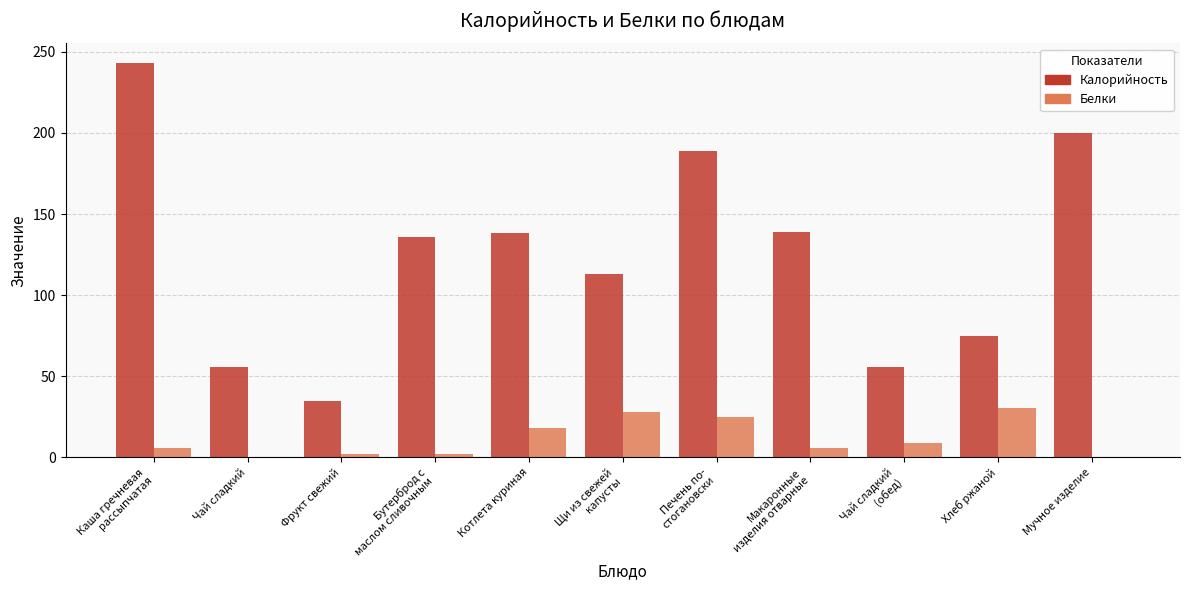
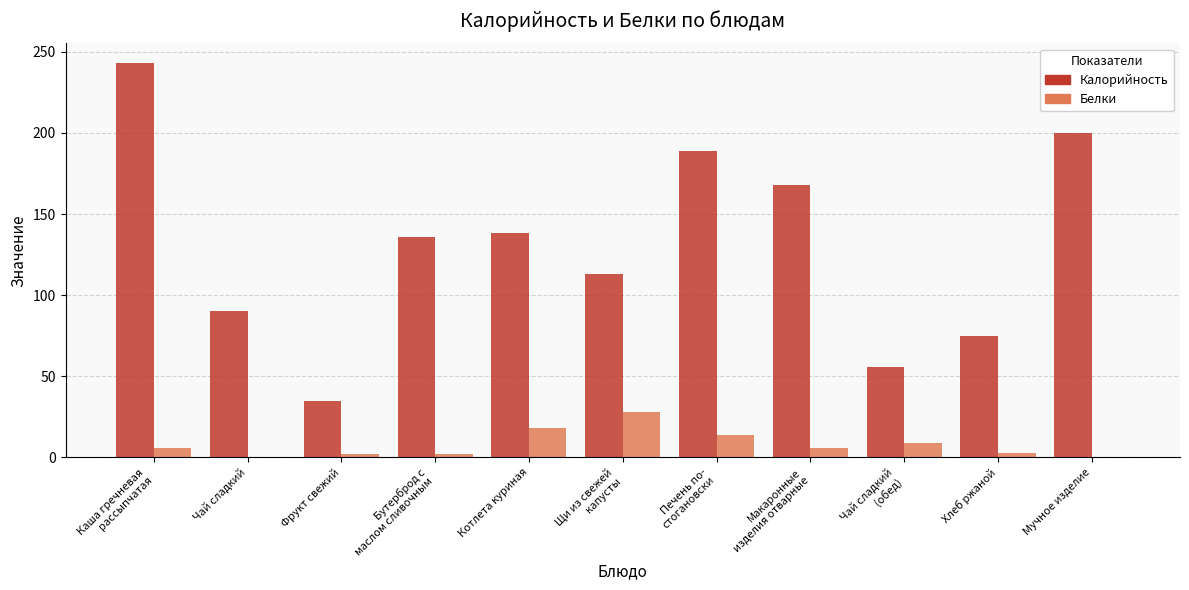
  {
    "Калорийность": {
      "Каша гречневая рассыпчатая": 243,
-     "Чай сладкий": 56,
+     "Чай сладкий": 90,
      "Фрукт свежий": 35,
      "Бутерброд с маслом сливочным": 136,
      "Котлета куриная": 138,
      "Щи из свежей капусты": 113,
      "Печень по- стогановски": 189,
-     "Макаронные изделия отварные": 139,
+     "Макаронные изделия отварные": 168,
      "Чай сладкий (обед)": 56,
      "Хлеб ржаной": 75,
      "Мучное изделие": 200
    },
    "Белки": {
      "Каша гречневая рассыпчатая": 6,
      "Чай сладкий": 0,
      "Фрукт свежий": 2,
      "Бутерброд с маслом сливочным": 2,
      "Котлета куриная": 18,
      "Щи из свежей капусты": 28,
-     "Печень по- стогановски": 25,
+     "Печень по- стогановски": 14,
      "Макаронные изделия отварные": 6,
      "Чай сладкий (обед)": 9,
-     "Хлеб ржаной": 30,
+     "Хлеб ржаной": 2,
      "Мучное изделие": 0
    }
  }
